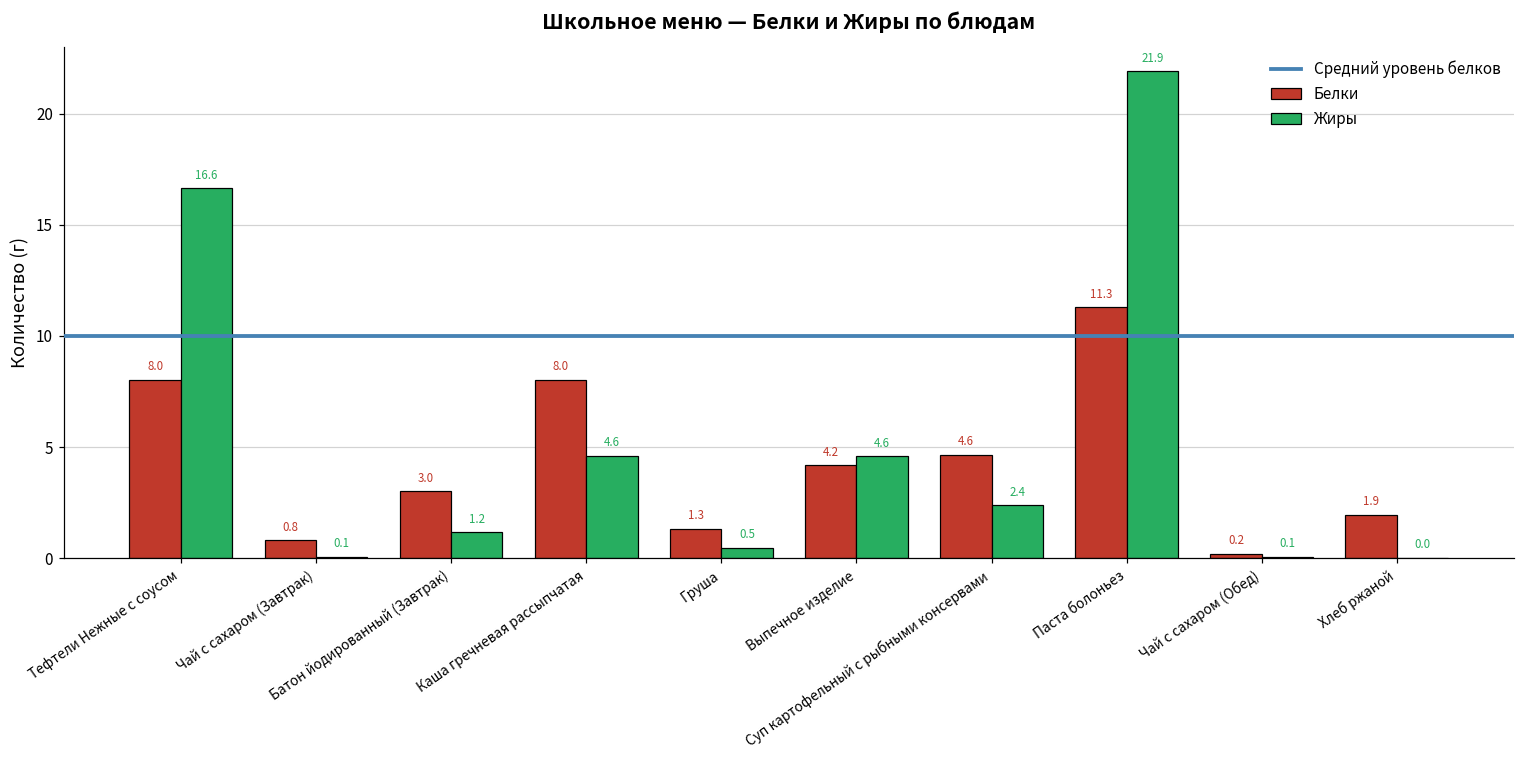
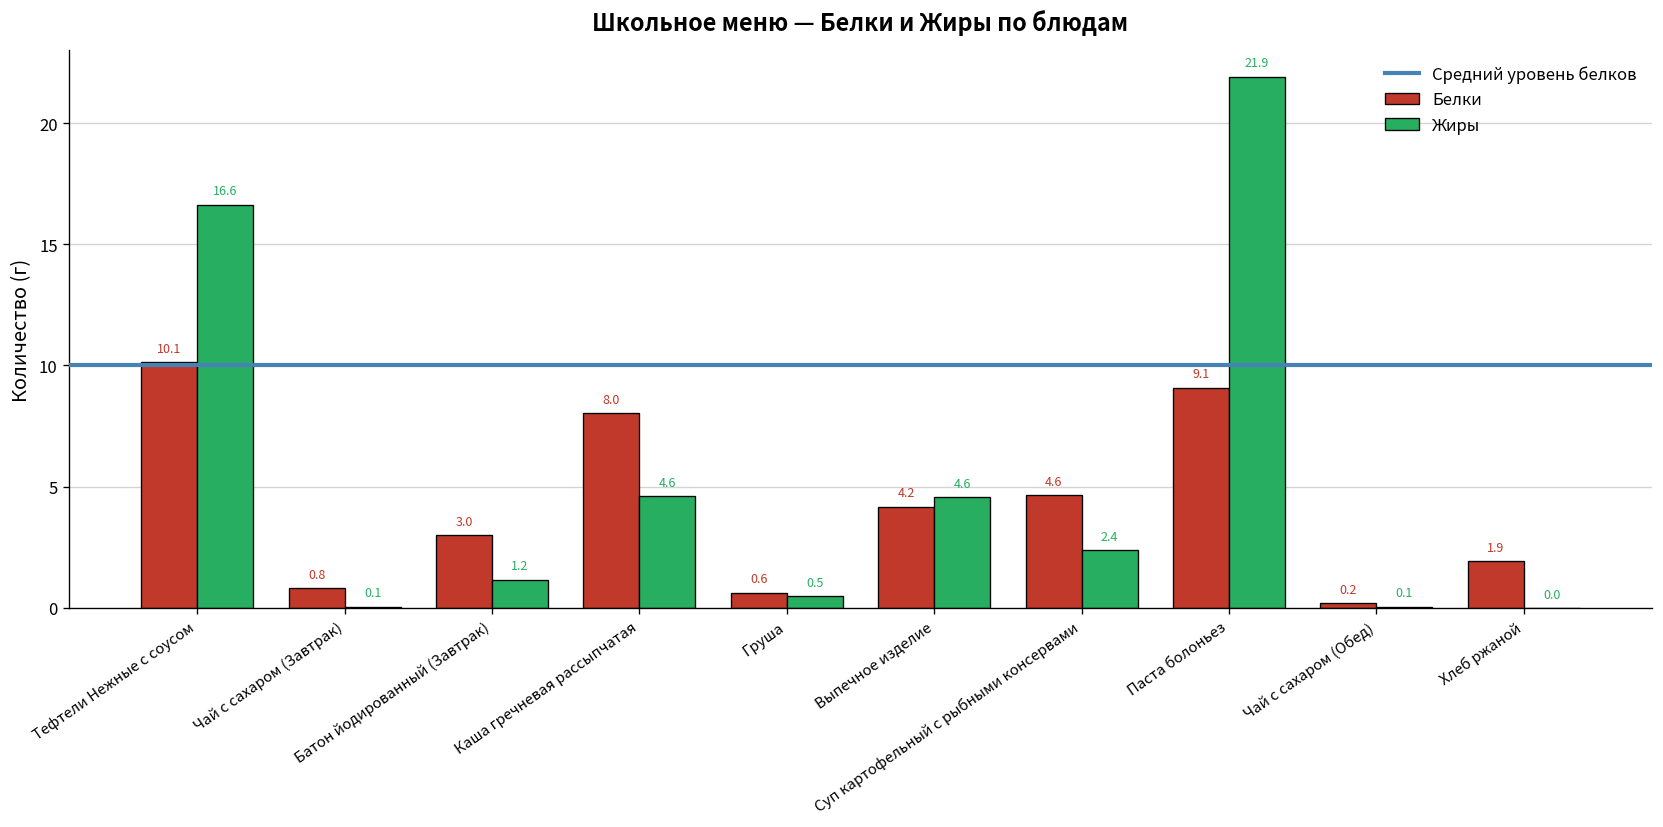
  {
    "Белки": {
-     "Тефтели Нежные с соусом": 8.0,
+     "Тефтели Нежные с соусом": 10.1,
      "Чай с сахаром (Завтрак)": 0.8,
      "Батон йодированный (Завтрак)": 3.0,
      "Каша гречневая рассыпчатая": 8.0,
-     "Груша": 1.3,
+     "Груша": 0.6,
      "Выпечное изделие": 4.2,
      "Суп картофельный с рыбными консервами": 4.6,
-     "Паста болоньез": 11.3,
+     "Паста болоньез": 9.1,
      "Чай с сахаром (Обед)": 0.2,
      "Хлеб ржаной": 1.9
    },
    "Жиры": {
      "Тефтели Нежные с соусом": 16.6,
      "Чай с сахаром (Завтрак)": 0.1,
      "Батон йодированный (Завтрак)": 1.2,
      "Каша гречневая рассыпчатая": 4.6,
      "Груша": 0.5,
      "Выпечное изделие": 4.6,
      "Суп картофельный с рыбными консервами": 2.4,
      "Паста болоньез": 21.9,
      "Чай с сахаром (Обед)": 0.1,
      "Хлеб ржаной": 0.0
    }
  }
